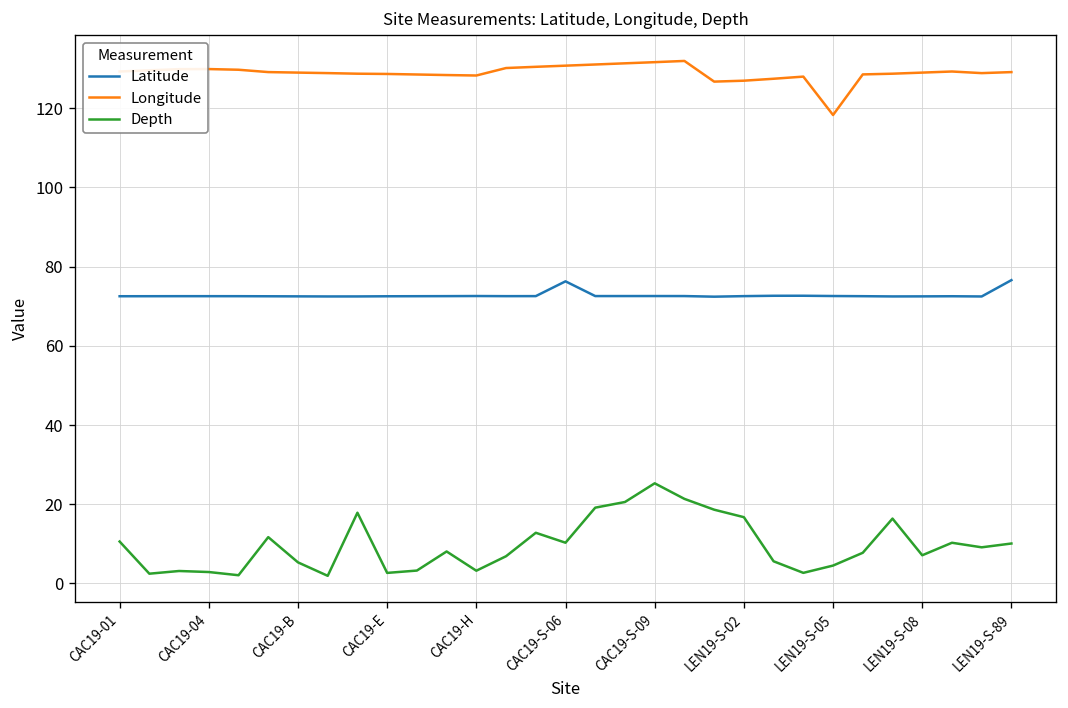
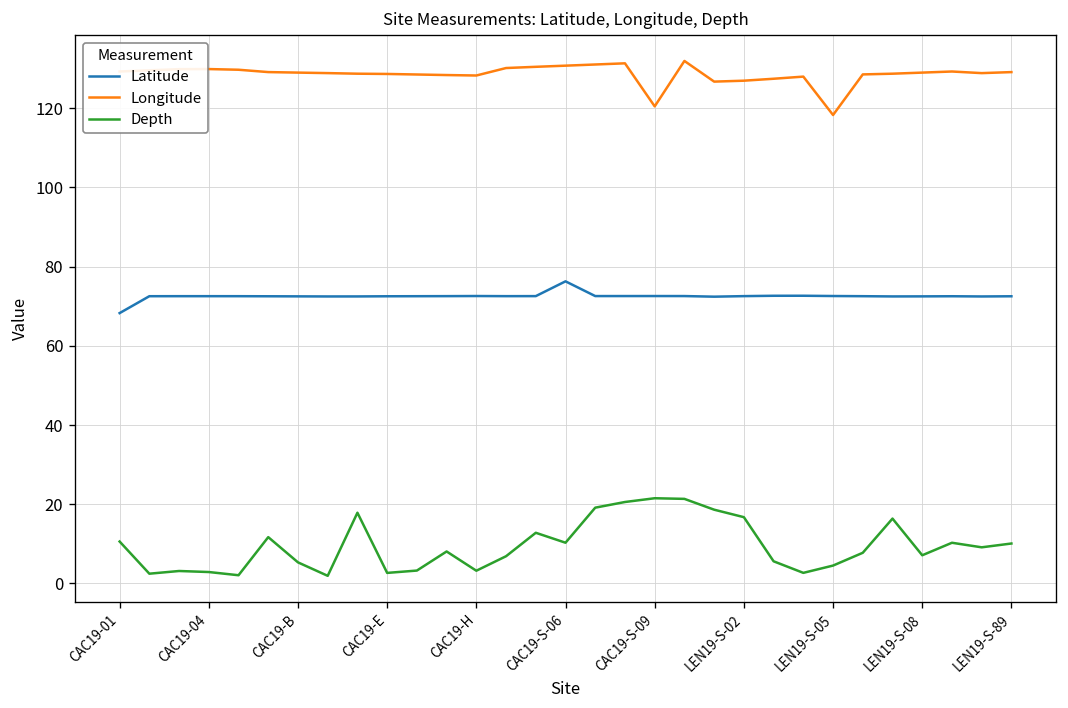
  {
    "Latitude": {
-     "CAC19-01": 73,
+     "CAC19-01": 68,
      "CAC19-04": 73,
      "CAC19-B": 72,
      "CAC19-E": 73,
      "CAC19-H": 73,
      "CAC19-S-06": 76,
      "CAC19-S-09": 73,
      "LEN19-S-02": 73,
      "LEN19-S-05": 73,
      "LEN19-S-08": 72,
-     "LEN19-S-89": 77
+     "LEN19-S-89": 73
    },
    "Longitude": {
      "CAC19-04": 130,
      "CAC19-B": 129,
      "CAC19-E": 129,
      "CAC19-H": 128,
      "CAC19-S-06": 131,
-     "CAC19-S-09": 132,
+     "CAC19-S-09": 120,
      "LEN19-S-02": 127,
      "LEN19-S-05": 118,
      "LEN19-S-08": 129,
      "LEN19-S-89": 129
    },
    "Depth": {
      "CAC19-01": 11,
      "CAC19-04": 3,
      "CAC19-B": 5,
      "CAC19-E": 3,
      "CAC19-H": 3,
      "CAC19-S-06": 10,
-     "CAC19-S-09": 25,
+     "CAC19-S-09": 22,
      "LEN19-S-02": 17,
      "LEN19-S-05": 5,
      "LEN19-S-08": 7,
      "LEN19-S-89": 10
    }
  }
